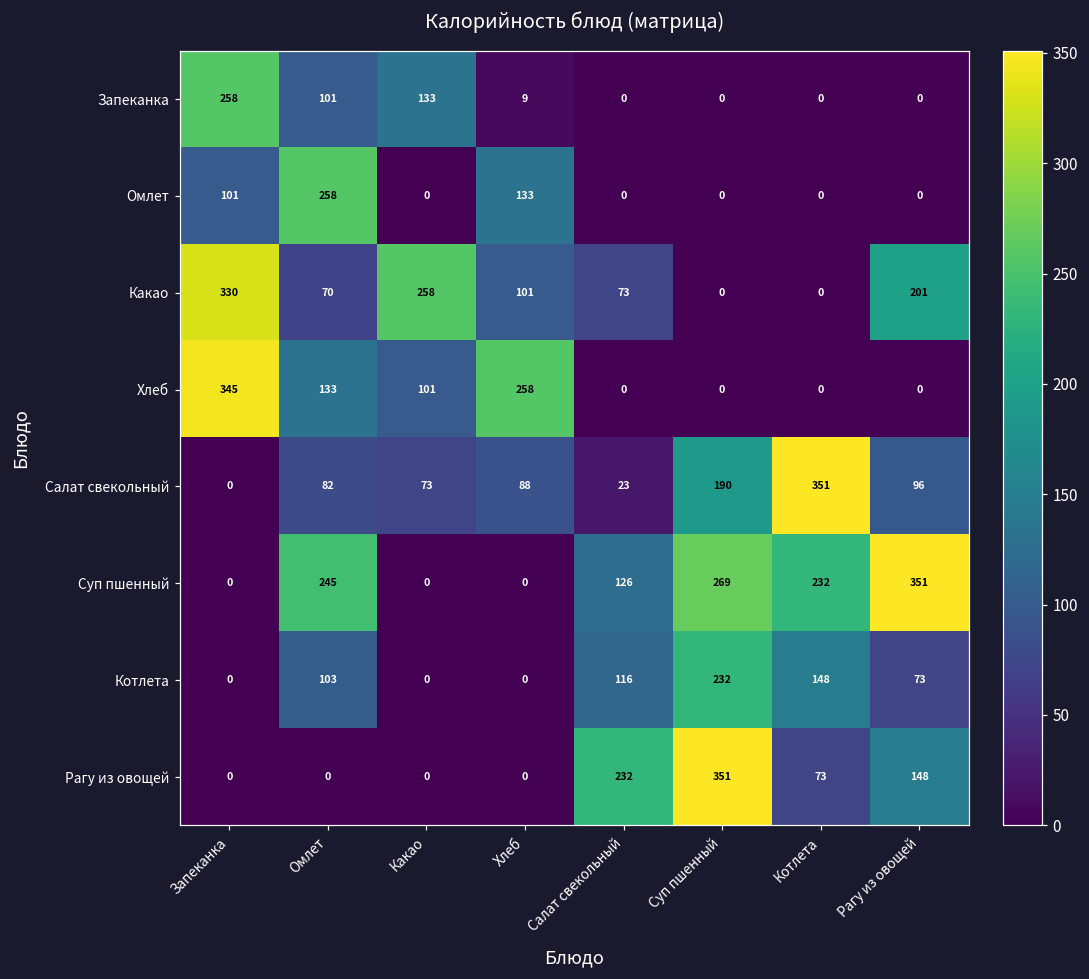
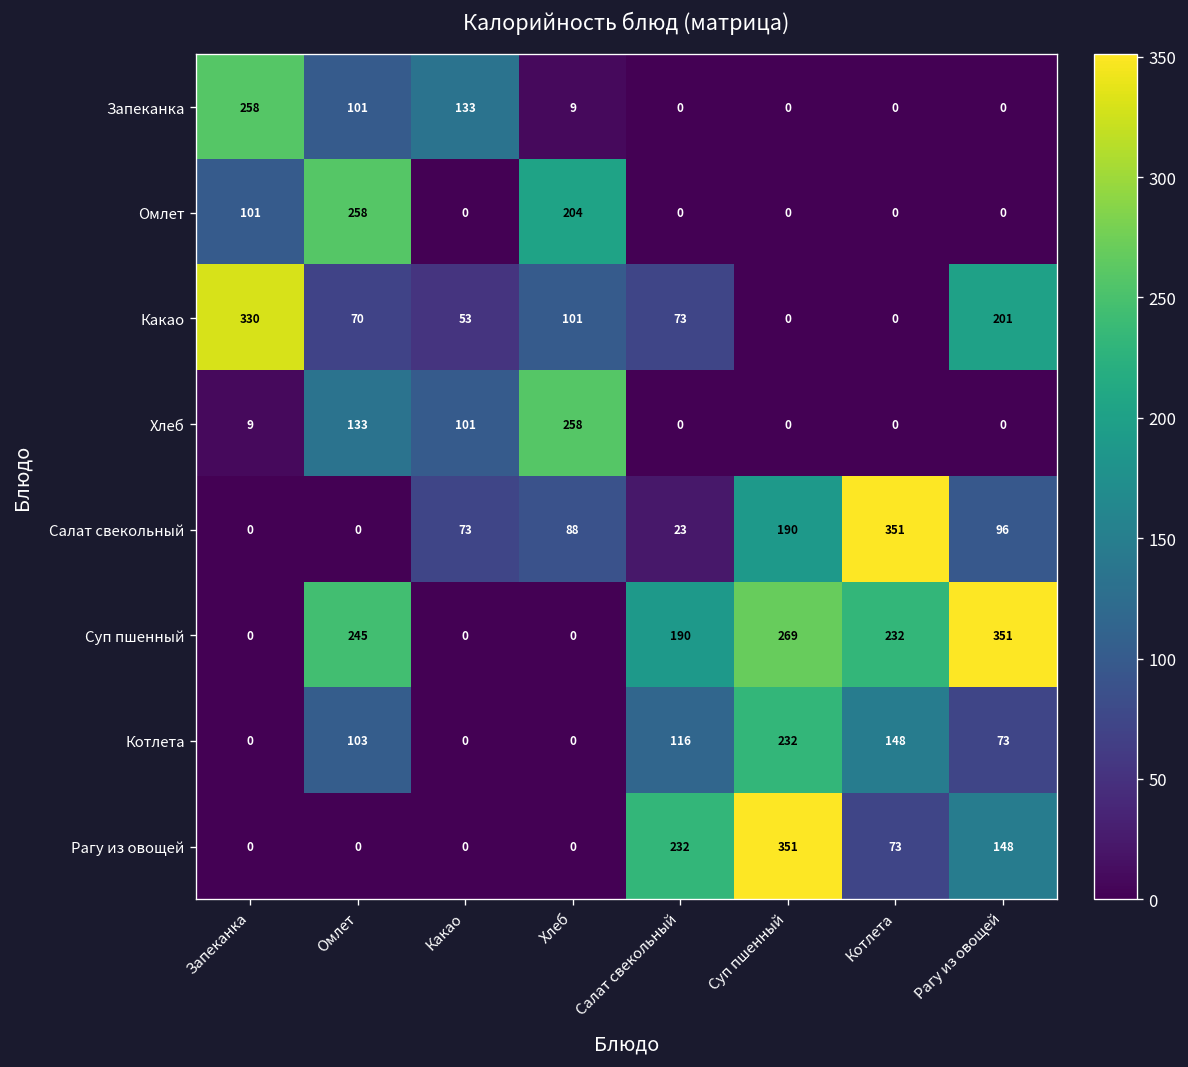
  {
    "Запеканка": {
      "Запеканка": 258,
      "Омлет": 101,
      "Какао": 133,
      "Хлеб": 9,
      "Салат свекольный": 0,
      "Суп пшенный": 0,
      "Котлета": 0,
      "Рагу из овощей": 0
    },
    "Омлет": {
      "Запеканка": 101,
      "Омлет": 258,
      "Какао": 0,
-     "Хлеб": 133,
+     "Хлеб": 204,
      "Салат свекольный": 0,
      "Суп пшенный": 0,
      "Котлета": 0,
      "Рагу из овощей": 0
    },
    "Какао": {
      "Запеканка": 330,
      "Омлет": 70,
-     "Какао": 258,
+     "Какао": 53,
      "Хлеб": 101,
      "Салат свекольный": 73,
      "Суп пшенный": 0,
      "Котлета": 0,
      "Рагу из овощей": 201
    },
    "Хлеб": {
-     "Запеканка": 345,
+     "Запеканка": 9,
      "Омлет": 133,
      "Какао": 101,
      "Хлеб": 258,
      "Салат свекольный": 0,
      "Суп пшенный": 0,
      "Котлета": 0,
      "Рагу из овощей": 0
    },
    "Салат свекольный": {
      "Запеканка": 0,
-     "Омлет": 82,
+     "Омлет": 0,
      "Какао": 73,
      "Хлеб": 88,
      "Салат свекольный": 23,
      "Суп пшенный": 190,
      "Котлета": 351,
      "Рагу из овощей": 96
    },
    "Суп пшенный": {
      "Запеканка": 0,
      "Омлет": 245,
      "Какао": 0,
      "Хлеб": 0,
-     "Салат свекольный": 126,
+     "Салат свекольный": 190,
      "Суп пшенный": 269,
      "Котлета": 232,
      "Рагу из овощей": 351
    },
    "Котлета": {
      "Запеканка": 0,
      "Омлет": 103,
      "Какао": 0,
      "Хлеб": 0,
      "Салат свекольный": 116,
      "Суп пшенный": 232,
      "Котлета": 148,
      "Рагу из овощей": 73
    },
    "Рагу из овощей": {
      "Запеканка": 0,
      "Омлет": 0,
      "Какао": 0,
      "Хлеб": 0,
      "Салат свекольный": 232,
      "Суп пшенный": 351,
      "Котлета": 73,
      "Рагу из овощей": 148
    }
  }
